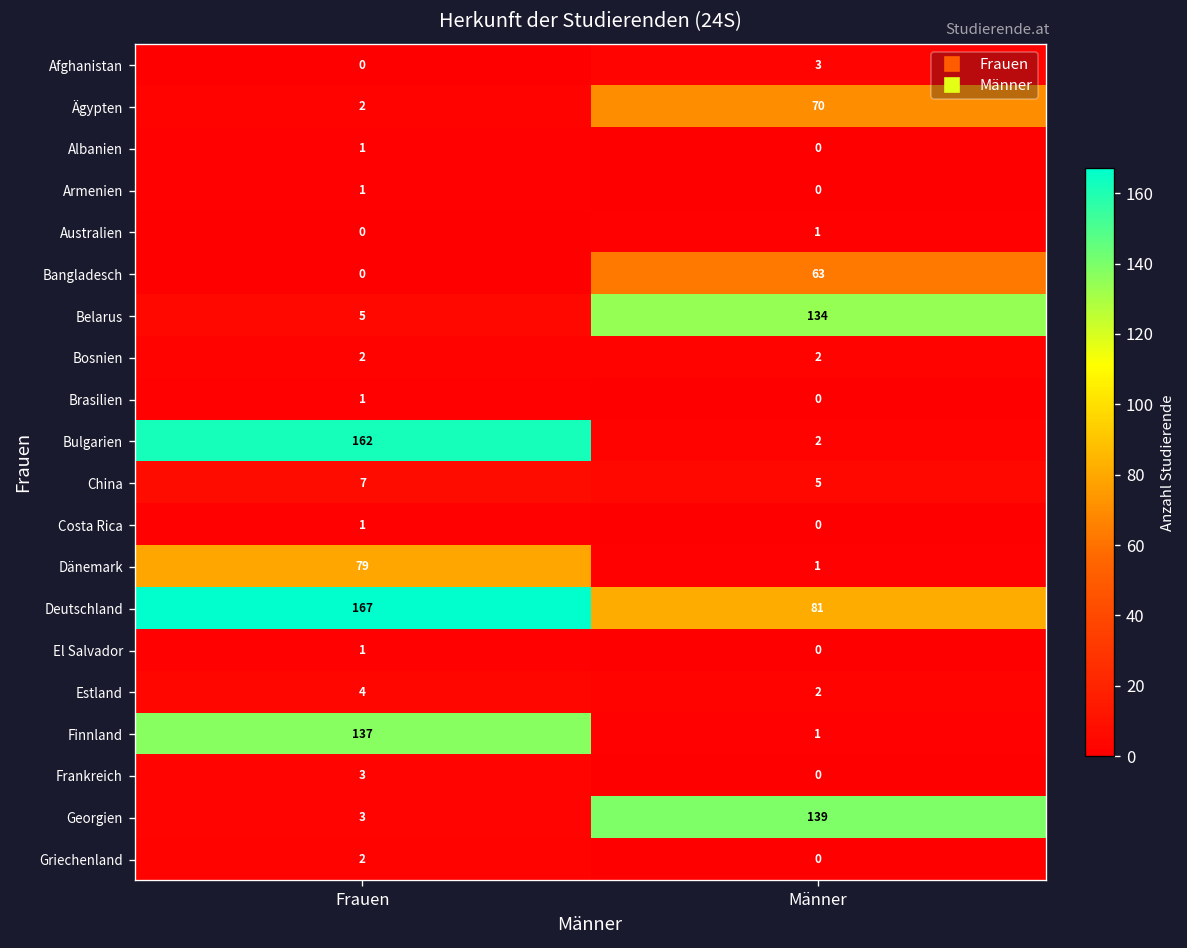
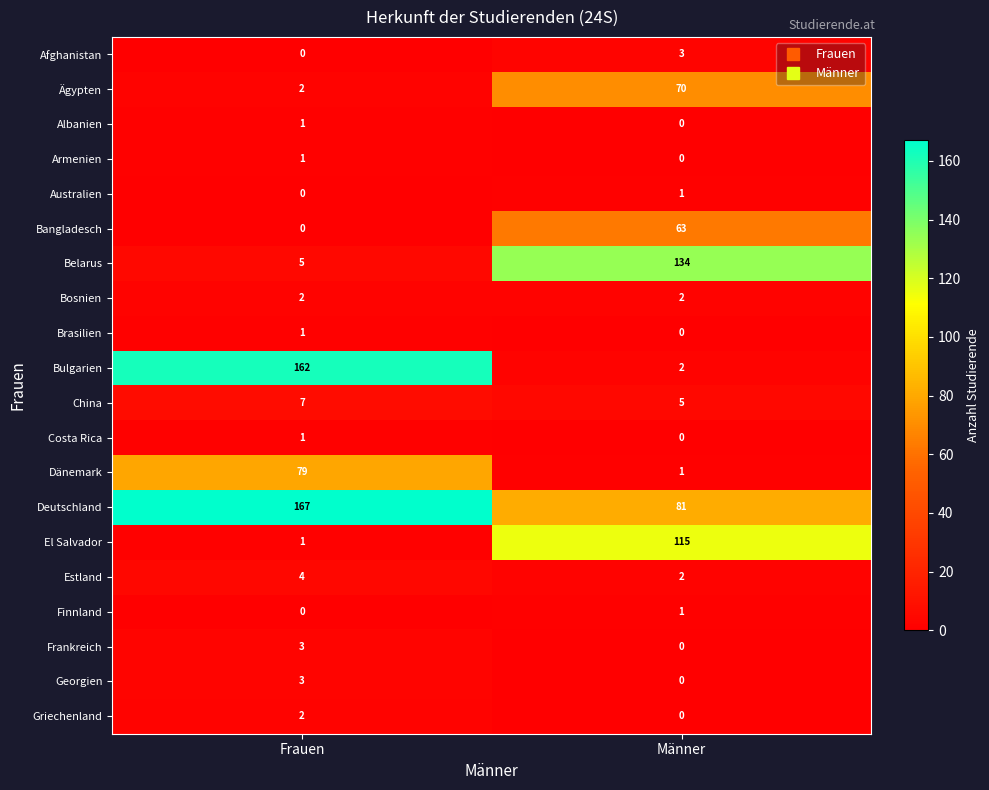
  {
    "Afghanistan": {
      "Frauen": 0,
      "Männer": 3
    },
    "Ägypten": {
      "Frauen": 2,
      "Männer": 70
    },
    "Albanien": {
      "Frauen": 1,
      "Männer": 0
    },
    "Armenien": {
      "Frauen": 1,
      "Männer": 0
    },
    "Australien": {
      "Frauen": 0,
      "Männer": 1
    },
    "Bangladesch": {
      "Frauen": 0,
      "Männer": 63
    },
    "Belarus": {
      "Frauen": 5,
      "Männer": 134
    },
    "Bosnien": {
      "Frauen": 2,
      "Männer": 2
    },
    "Brasilien": {
      "Frauen": 1,
      "Männer": 0
    },
    "Bulgarien": {
      "Frauen": 162,
      "Männer": 2
    },
    "China": {
      "Frauen": 7,
      "Männer": 5
    },
    "Costa Rica": {
      "Frauen": 1,
      "Männer": 0
    },
    "Dänemark": {
      "Frauen": 79,
      "Männer": 1
    },
    "Deutschland": {
      "Frauen": 167,
      "Männer": 81
    },
    "El Salvador": {
      "Frauen": 1,
-     "Männer": 0
+     "Männer": 115
    },
    "Estland": {
      "Frauen": 4,
      "Männer": 2
    },
    "Finnland": {
-     "Frauen": 137,
+     "Frauen": 0,
      "Männer": 1
    },
    "Frankreich": {
      "Frauen": 3,
      "Männer": 0
    },
    "Georgien": {
      "Frauen": 3,
-     "Männer": 139
+     "Männer": 0
    },
    "Griechenland": {
      "Frauen": 2,
      "Männer": 0
    }
  }
